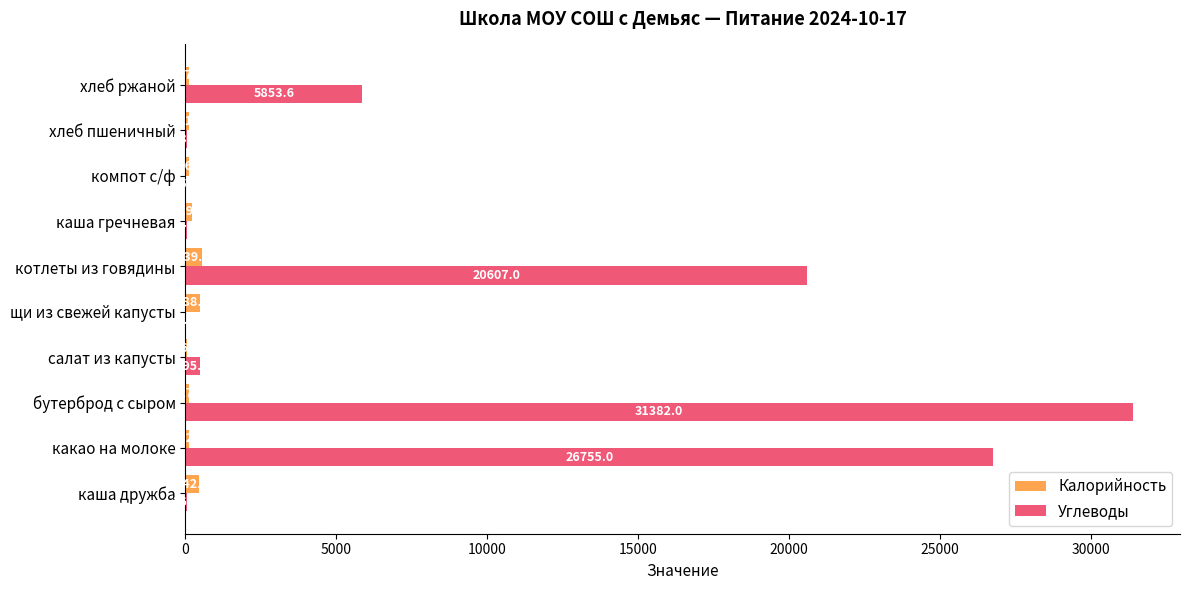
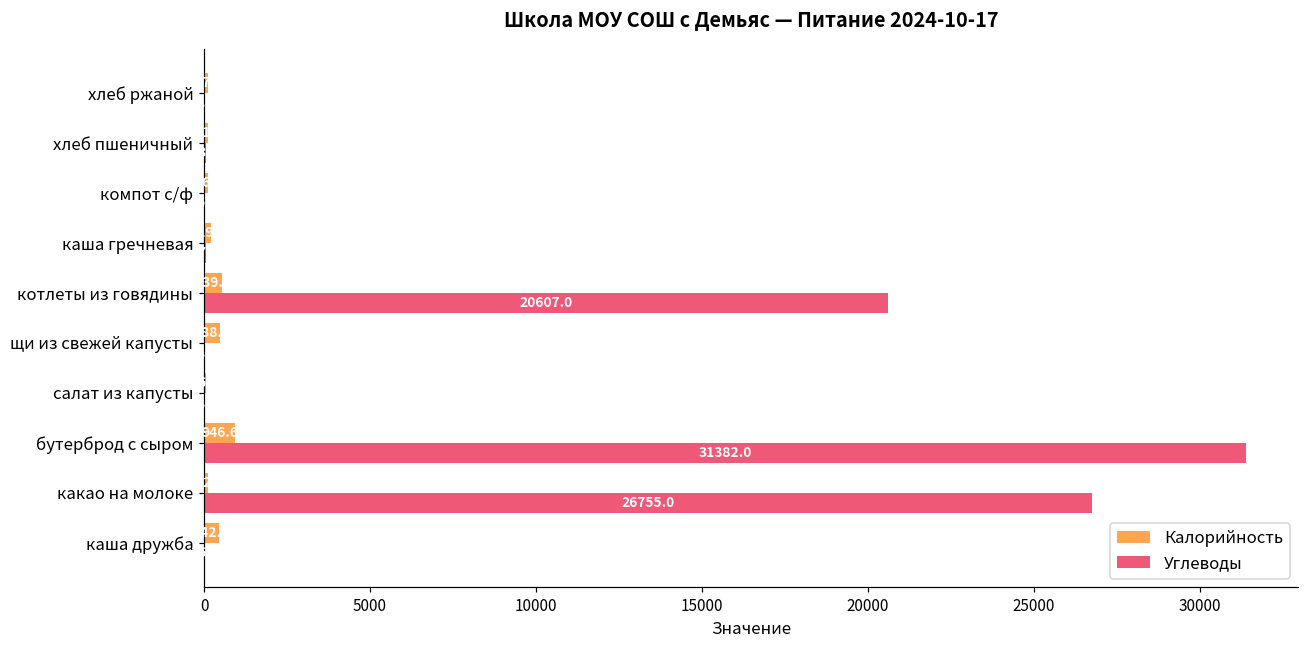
  {
    "Калорийность": {
      "хлеб ржаной": 100,
      "хлеб пшеничный": 100,
      "компот с/ф": 100,
      "каша гречневая": 200,
      "котлеты из говядины": 500,
      "щи из свежей капусты": 500,
-     "бутерброд с сыром": 100,
+     "бутерброд с сыром": 900,
      "какао на молоке": 100,
      "каша дружба": 400
    },
    "Углеводы": {
-     "хлеб ржаной": 5900,
-     "салат из капусты": 500
+     "хлеб ржаной": 0,
+     "салат из капусты": 0
    }
  }
